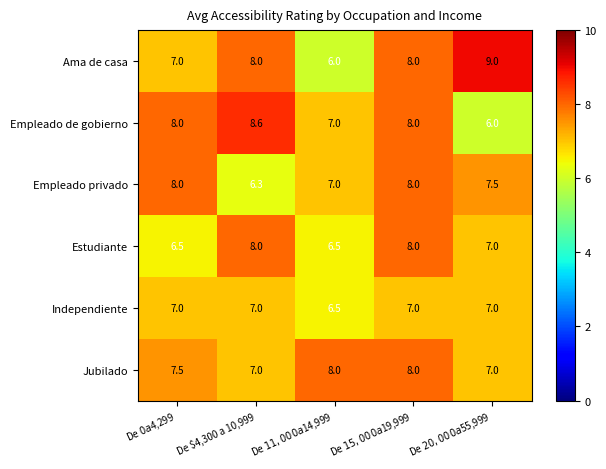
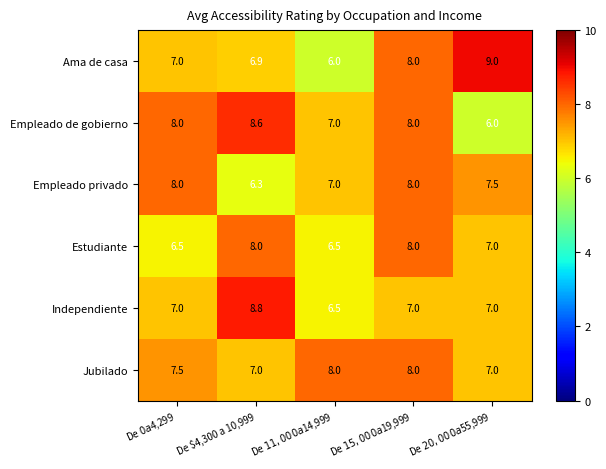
  {
    "Ama de casa": {
-     "De $4,300 a 10,999": 8.0
+     "De $4,300 a 10,999": 6.9
    },
    "Empleado de gobierno": {
      "De $4,300 a 10,999": 8.6
    },
    "Empleado privado": {
      "De $4,300 a 10,999": 6.3
    },
    "Estudiante": {
      "De $4,300 a 10,999": 8.0
    },
    "Independiente": {
-     "De $4,300 a 10,999": 7.0
+     "De $4,300 a 10,999": 8.8
    },
    "Jubilado": {
      "De $4,300 a 10,999": 7.0
    }
  }
